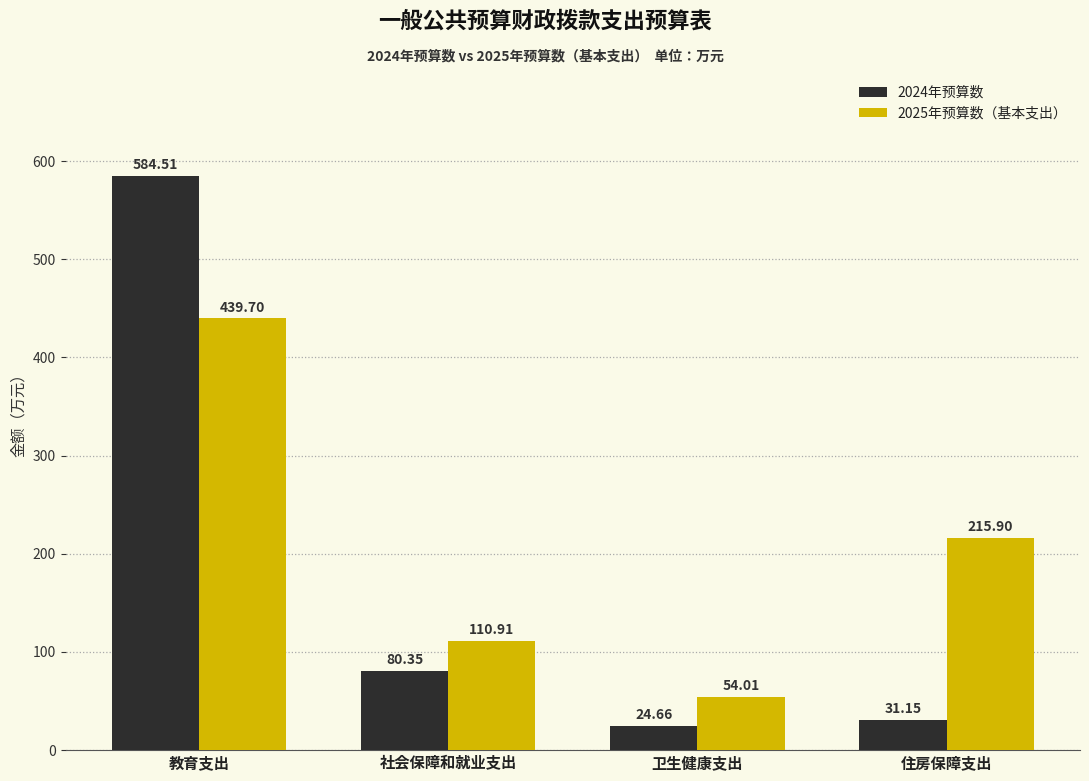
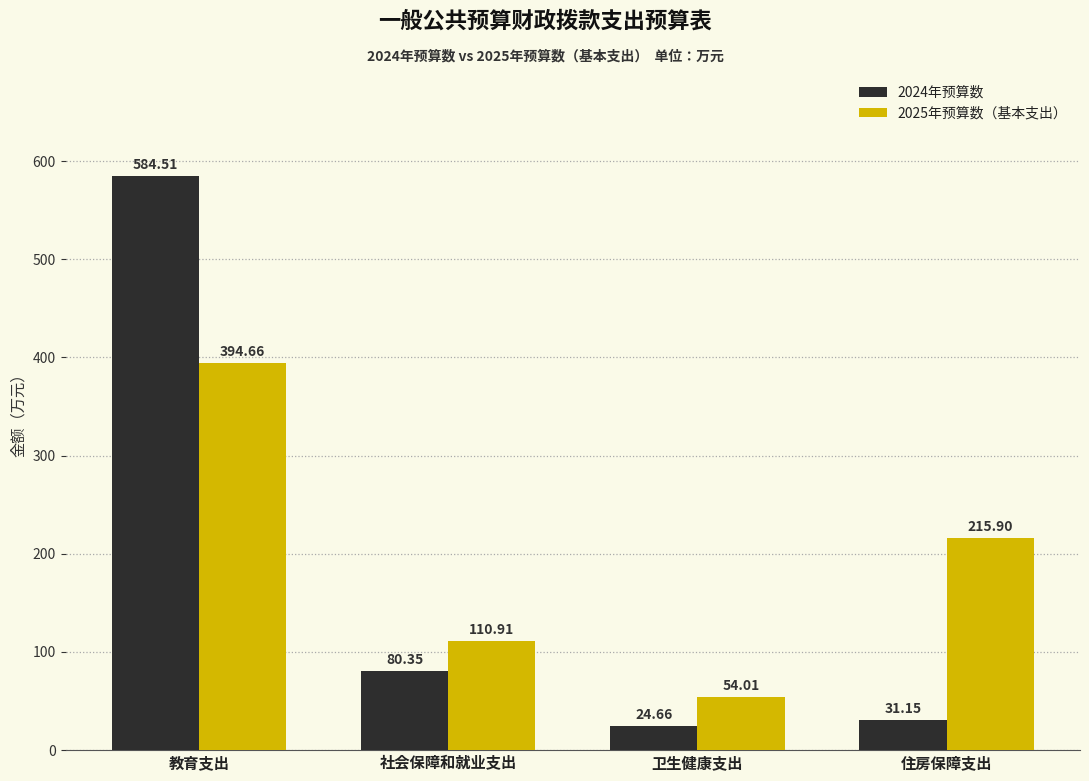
  {
    "2024年预算数": {
      "教育支出": 584.51,
      "社会保障和就业支出": 80.35,
      "卫生健康支出": 24.66,
      "住房保障支出": 31.15
    },
    "2025年预算数（基本支出）": {
-     "教育支出": 439.70,
+     "教育支出": 394.66,
      "社会保障和就业支出": 110.91,
      "卫生健康支出": 54.01,
      "住房保障支出": 215.90
    }
  }
